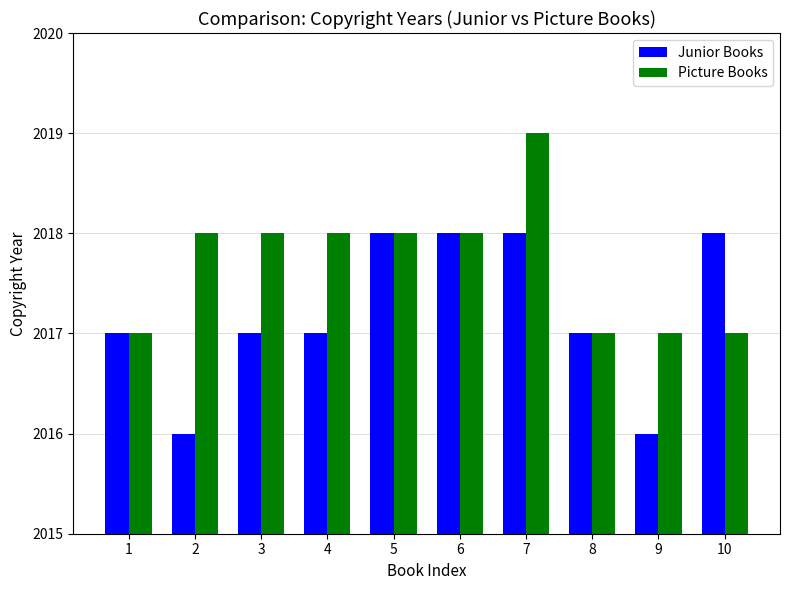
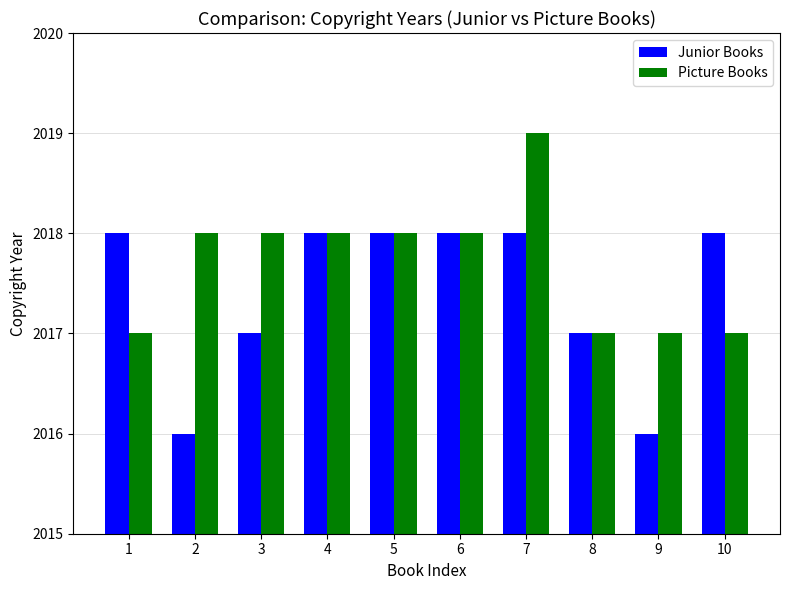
  {
    "Junior Books": {
-     "1": 2017,
+     "1": 2018,
      "2": 2016,
      "3": 2017,
-     "4": 2017,
+     "4": 2018,
      "5": 2018,
      "6": 2018,
      "7": 2018,
      "8": 2017,
      "9": 2016,
      "10": 2018
    },
    "Picture Books": {
      "1": 2017,
      "2": 2018,
      "3": 2018,
      "4": 2018,
      "5": 2018,
      "6": 2018,
      "7": 2019,
      "8": 2017,
      "9": 2017,
      "10": 2017
    }
  }
